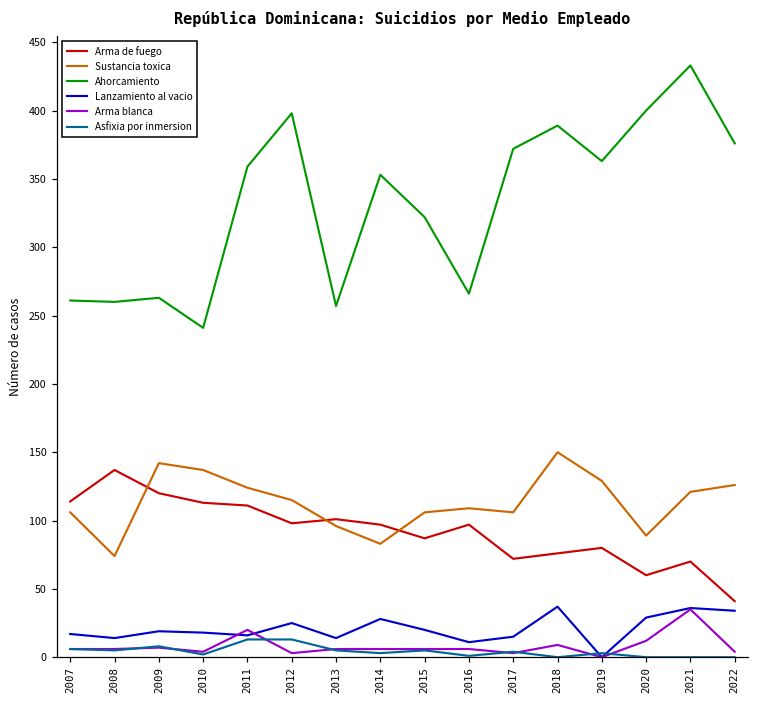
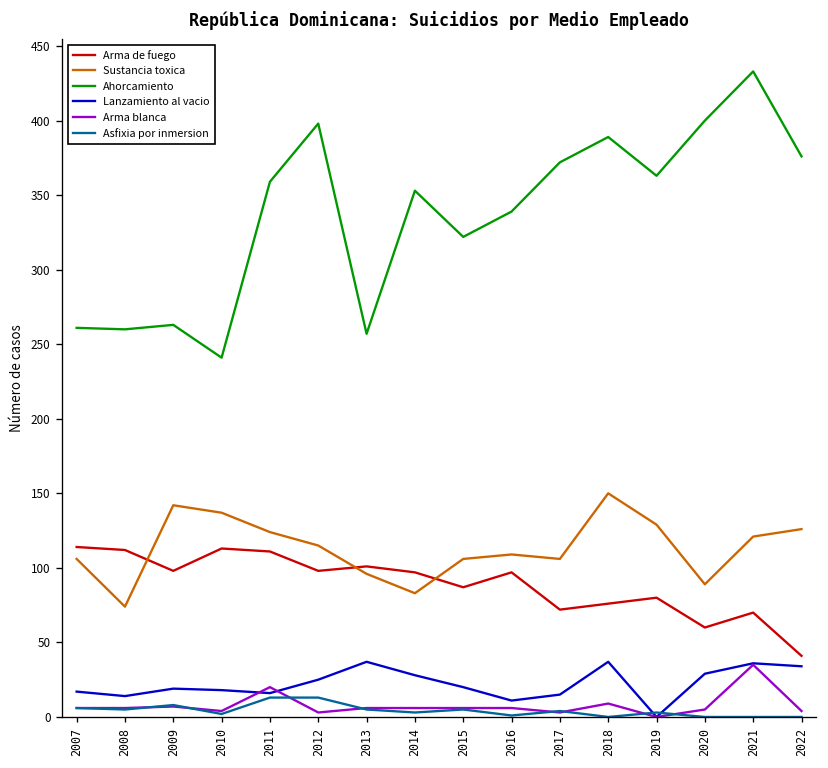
  {
    "Arma de fuego": {
      "2007": 114,
-     "2008": 137,
-     "2009": 120,
+     "2008": 112,
+     "2009": 98,
      "2010": 113,
      "2011": 111,
      "2012": 98,
      "2013": 101,
      "2014": 97,
      "2015": 87,
      "2016": 97,
      "2017": 72,
      "2018": 76,
      "2019": 80,
      "2020": 60,
      "2021": 70,
      "2022": 41
    },
    "Sustancia toxica": {
      "2007": 106,
      "2008": 74,
      "2009": 142,
      "2010": 137,
      "2011": 124,
      "2012": 115,
      "2013": 96,
      "2014": 83,
      "2015": 106,
      "2016": 109,
      "2017": 106,
      "2018": 150,
      "2019": 129,
      "2020": 89,
      "2021": 121,
      "2022": 126
    },
    "Ahorcamiento": {
      "2007": 261,
      "2008": 260,
      "2009": 263,
      "2010": 241,
      "2011": 359,
      "2012": 398,
      "2013": 257,
      "2014": 353,
      "2015": 322,
-     "2016": 266,
+     "2016": 339,
      "2017": 372,
      "2018": 389,
      "2019": 363,
      "2020": 400,
      "2021": 433,
      "2022": 376
    },
    "Lanzamiento al vacio": {
      "2007": 17,
      "2008": 14,
      "2009": 19,
      "2010": 18,
      "2011": 16,
      "2012": 25,
-     "2013": 14,
+     "2013": 37,
      "2014": 28,
      "2015": 20,
      "2016": 11,
      "2017": 15,
      "2018": 37,
      "2020": 29,
      "2022": 34
    },
    "Arma blanca": {
      "2011": 20,
      "2012": 3,
      "2014": 6,
      "2016": 6,
      "2018": 9,
-     "2020": 12,
+     "2020": 5,
      "2022": 4
    },
    "Asfixia por inmersion": {
      "2011": 13,
      "2012": 13,
      "2014": 3,
      "2016": 1,
      "2018": 0,
      "2019": 3,
      "2020": 0,
      "2021": 0,
      "2022": 0
    }
  }
